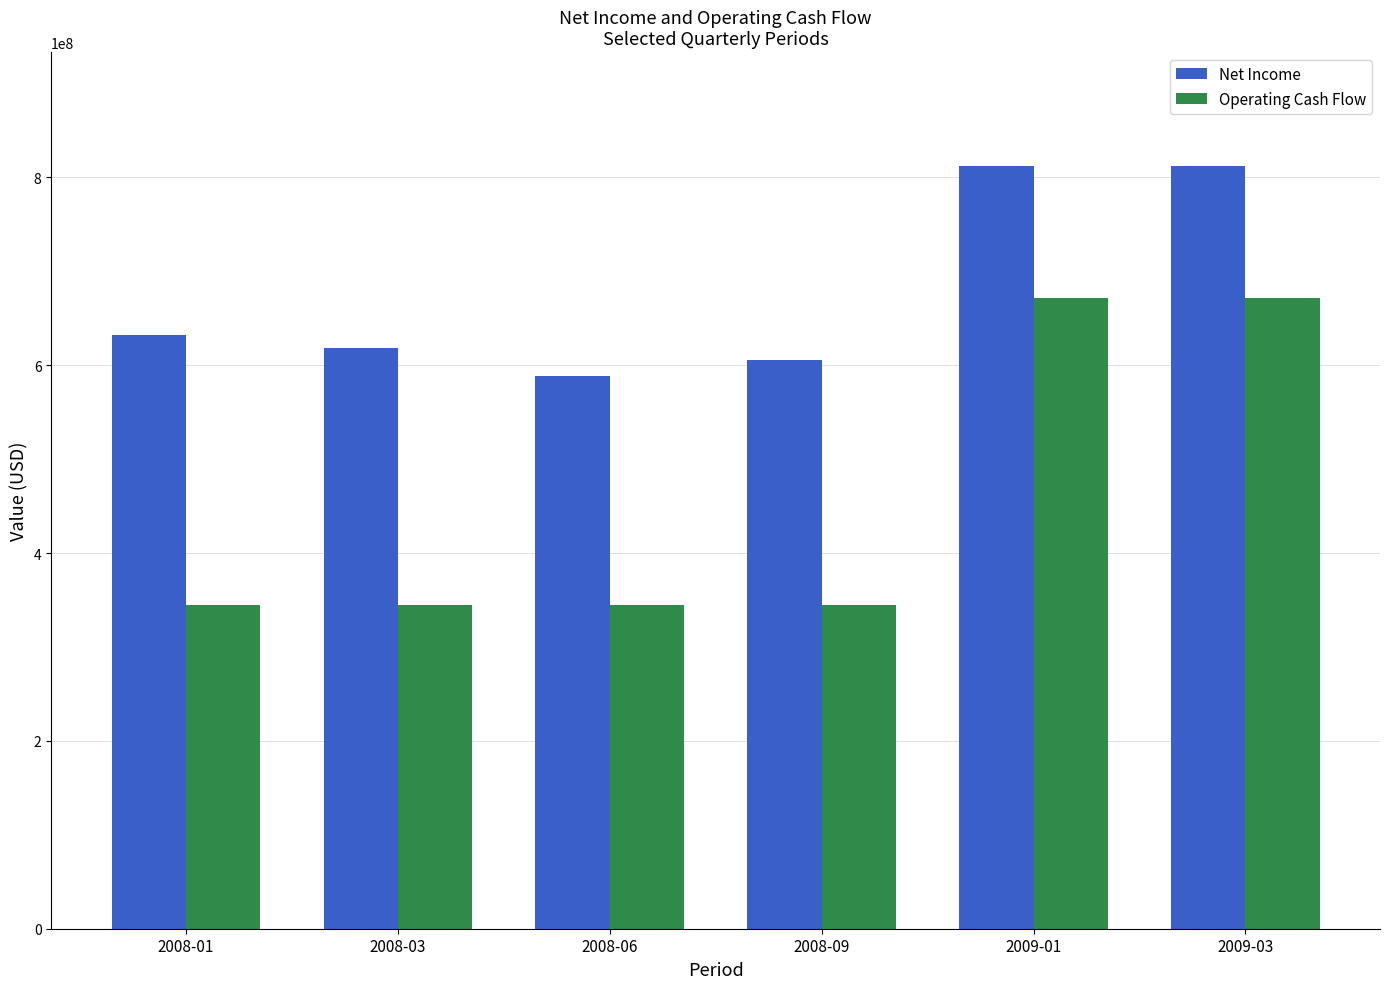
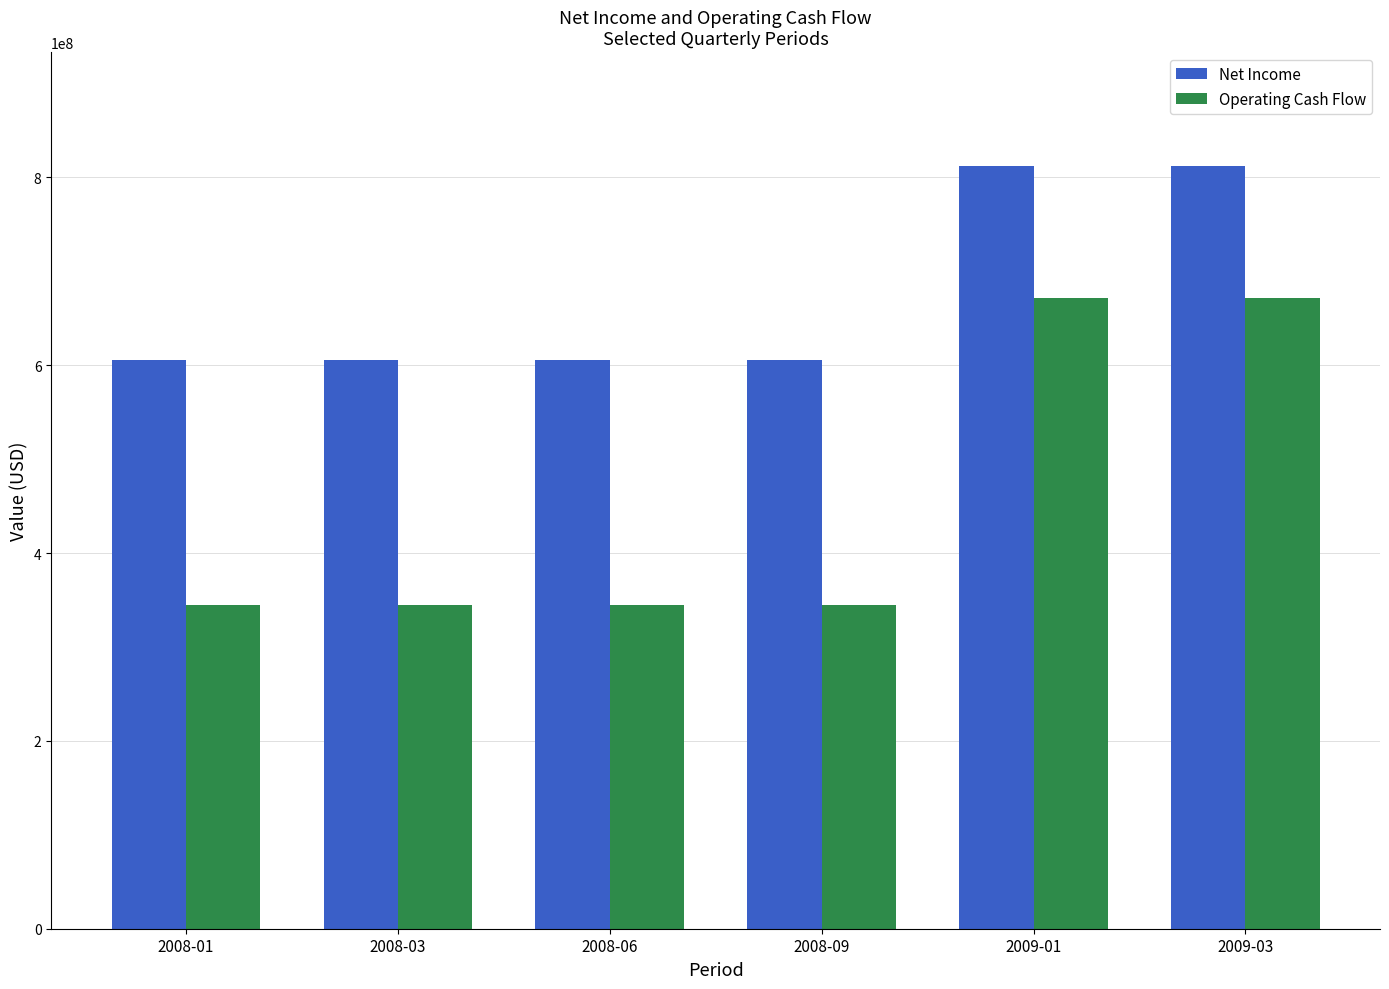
  {
    "Net Income": {
-     "2008-01": 630000000,
-     "2008-03": 620000000,
-     "2008-06": 590000000,
+     "2008-01": 610000000,
+     "2008-03": 610000000,
+     "2008-06": 610000000,
      "2008-09": 610000000,
      "2009-01": 810000000,
      "2009-03": 810000000
    },
    "Operating Cash Flow": {
      "2008-01": 340000000,
      "2008-03": 340000000,
      "2008-06": 340000000,
      "2008-09": 340000000,
      "2009-01": 670000000,
      "2009-03": 670000000
    }
  }
